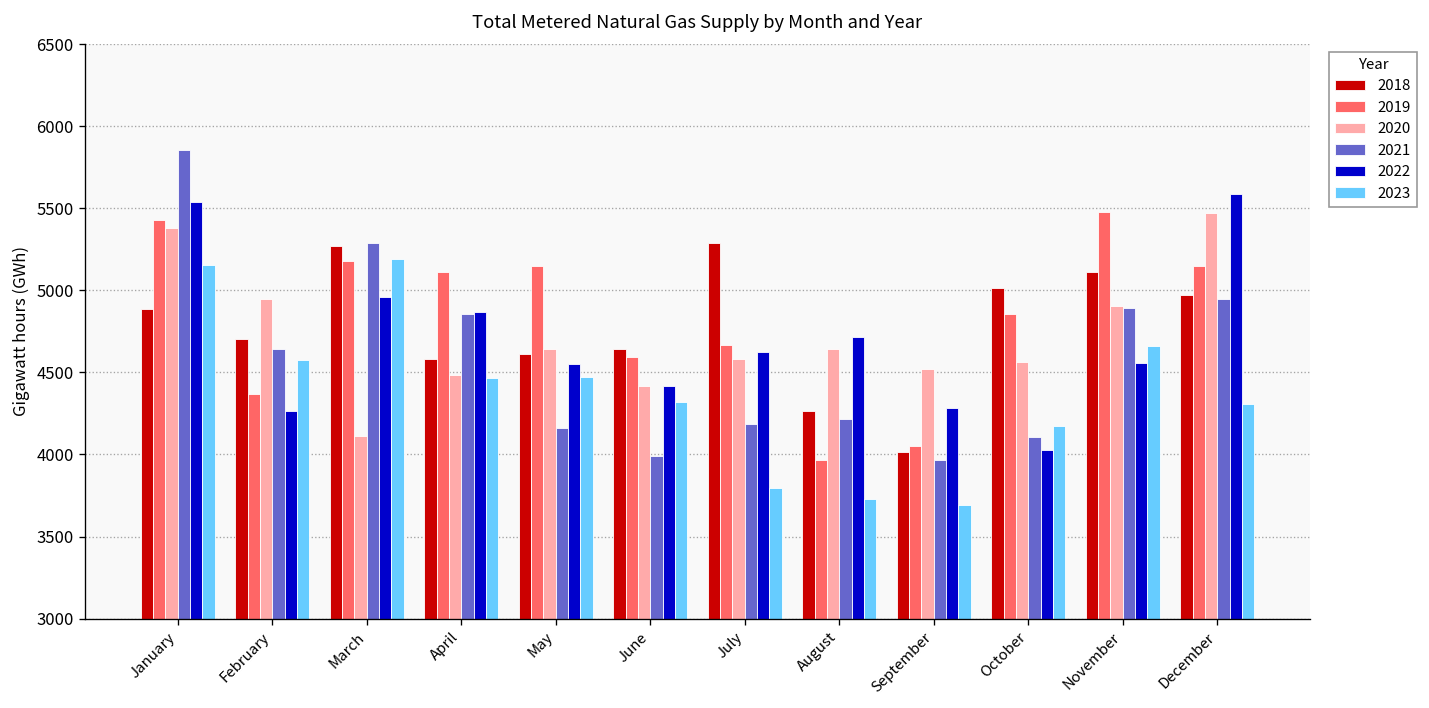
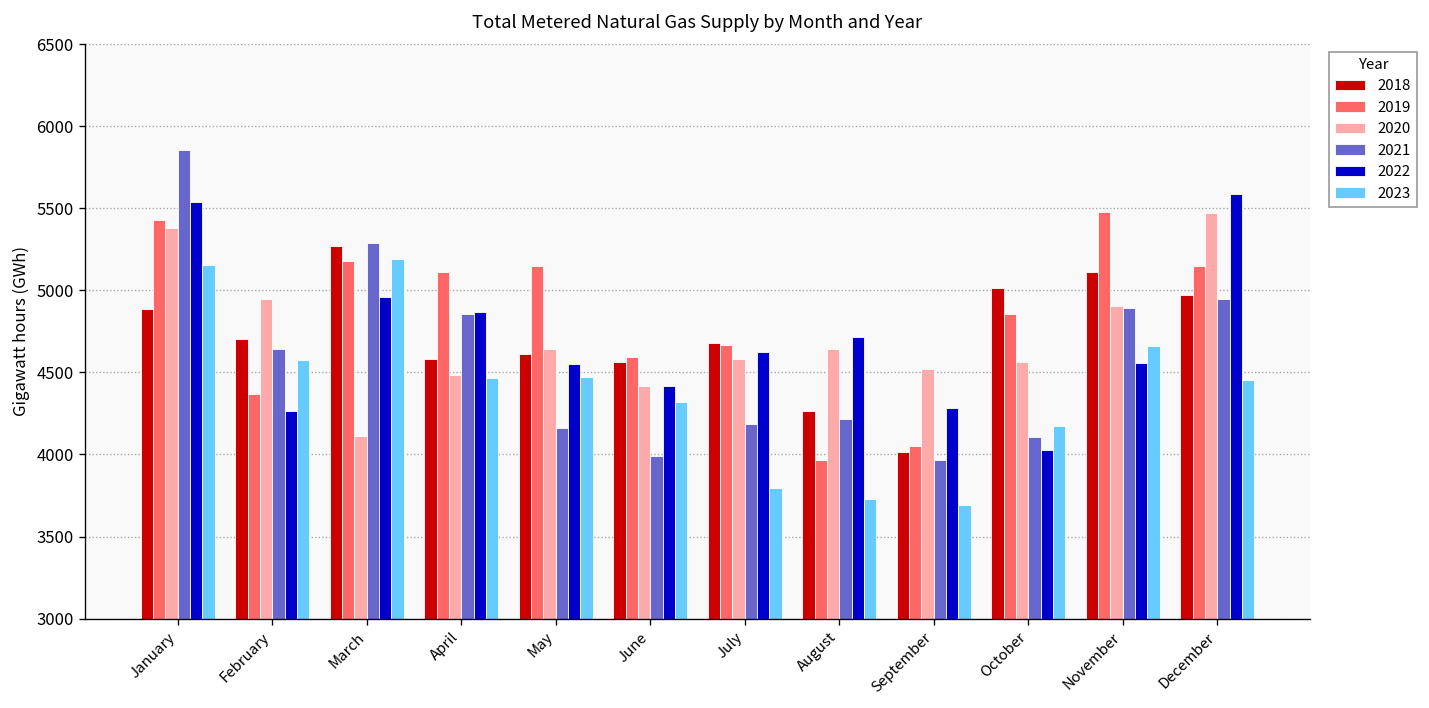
  {
    "2018": {
      "January": 4880,
      "February": 4700,
      "March": 5270,
      "April": 4580,
      "May": 4620,
-     "June": 4640,
-     "July": 5290,
+     "June": 4560,
+     "July": 4680,
      "August": 4270,
      "September": 4020,
      "October": 5010,
      "November": 5110,
      "December": 4970
    },
    "2019": {
      "January": 5430,
      "February": 4370,
      "March": 5180,
      "April": 5110,
      "May": 5150,
      "June": 4590,
      "July": 4670,
      "August": 3970,
      "September": 4050,
      "October": 4860,
      "November": 5480,
      "December": 5150
    },
    "2020": {
      "January": 5380,
      "February": 4950,
      "March": 4110,
      "April": 4490,
      "May": 4640,
      "June": 4420,
      "July": 4580,
      "August": 4640,
      "September": 4520,
      "October": 4560,
      "November": 4900,
      "December": 5470
    },
    "2021": {
      "January": 5860,
      "February": 4640,
      "March": 5290,
      "April": 4860,
      "May": 4160,
      "June": 3990,
      "July": 4190,
      "August": 4220,
      "September": 3970,
      "October": 4110,
      "November": 4890,
      "December": 4950
    },
    "2022": {
      "January": 5540,
      "February": 4260,
      "March": 4960,
      "April": 4870,
      "May": 4550,
      "June": 4420,
      "July": 4620,
      "August": 4720,
      "September": 4280,
      "October": 4030,
      "November": 4560,
      "December": 5590
    },
    "2023": {
      "January": 5150,
      "February": 4580,
      "March": 5190,
      "April": 4460,
      "May": 4470,
      "June": 4320,
      "July": 3790,
      "August": 3730,
      "September": 3690,
      "October": 4170,
      "November": 4660,
-     "December": 4310
+     "December": 4460
    }
  }
